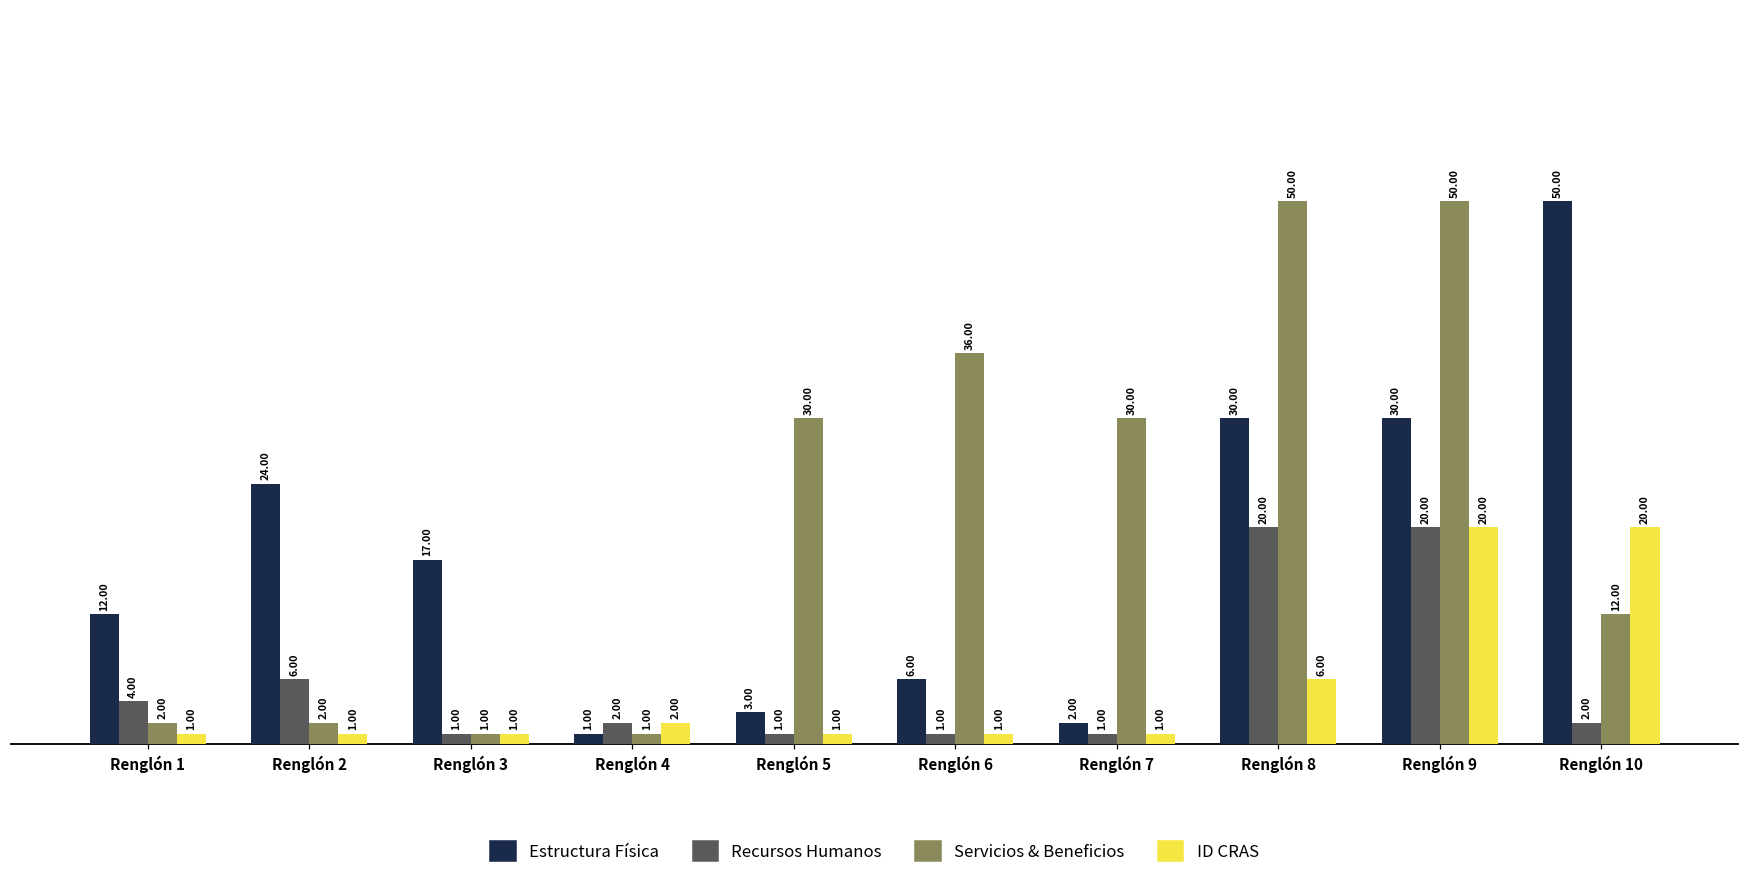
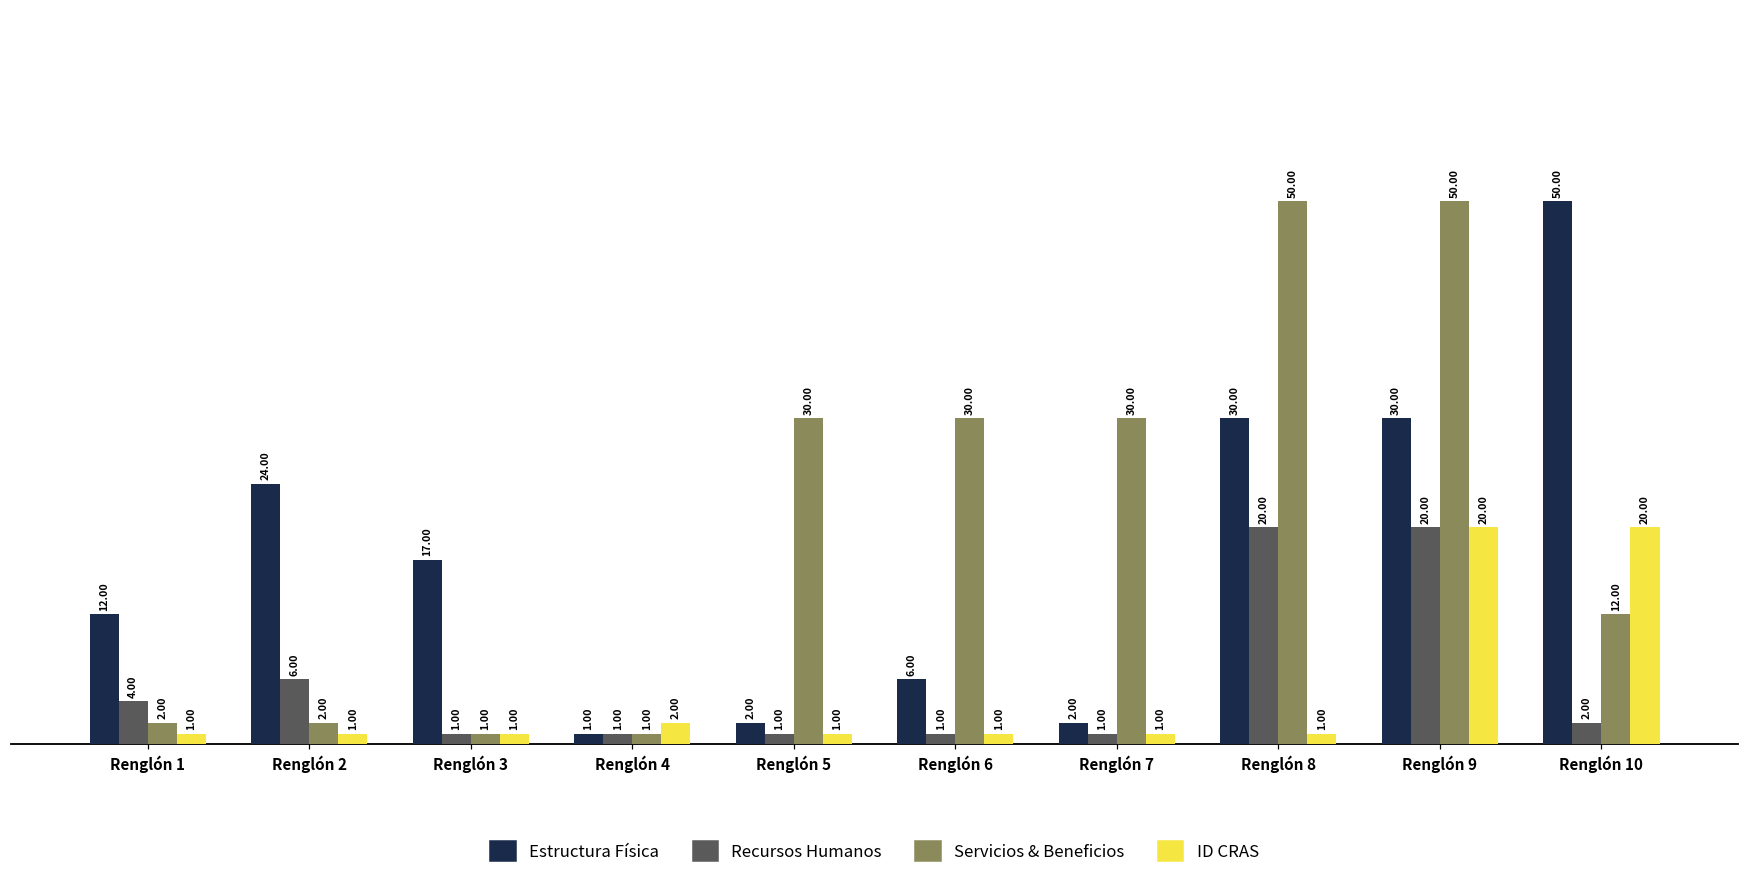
  {
    "Estructura Física": {
      "Renglón 1": 12.00,
      "Renglón 2": 24.00,
      "Renglón 3": 17.00,
      "Renglón 4": 1.00,
-     "Renglón 5": 3.00,
+     "Renglón 5": 2.00,
      "Renglón 6": 6.00,
      "Renglón 7": 2.00,
      "Renglón 8": 30.00,
      "Renglón 9": 30.00,
      "Renglón 10": 50.00
    },
    "Recursos Humanos": {
      "Renglón 1": 4.00,
      "Renglón 2": 6.00,
      "Renglón 3": 1.00,
-     "Renglón 4": 2.00,
+     "Renglón 4": 1.00,
      "Renglón 5": 1.00,
      "Renglón 6": 1.00,
      "Renglón 7": 1.00,
      "Renglón 8": 20.00,
      "Renglón 9": 20.00,
      "Renglón 10": 2.00
    },
    "Servicios & Beneficios": {
      "Renglón 1": 2.00,
      "Renglón 2": 2.00,
      "Renglón 3": 1.00,
      "Renglón 4": 1.00,
      "Renglón 5": 30.00,
-     "Renglón 6": 36.00,
+     "Renglón 6": 30.00,
      "Renglón 7": 30.00,
      "Renglón 8": 50.00,
      "Renglón 9": 50.00,
      "Renglón 10": 12.00
    },
    "ID CRAS": {
      "Renglón 1": 1.00,
      "Renglón 2": 1.00,
      "Renglón 3": 1.00,
      "Renglón 4": 2.00,
      "Renglón 5": 1.00,
      "Renglón 6": 1.00,
      "Renglón 7": 1.00,
-     "Renglón 8": 6.00,
+     "Renglón 8": 1.00,
      "Renglón 9": 20.00,
      "Renglón 10": 20.00
    }
  }
